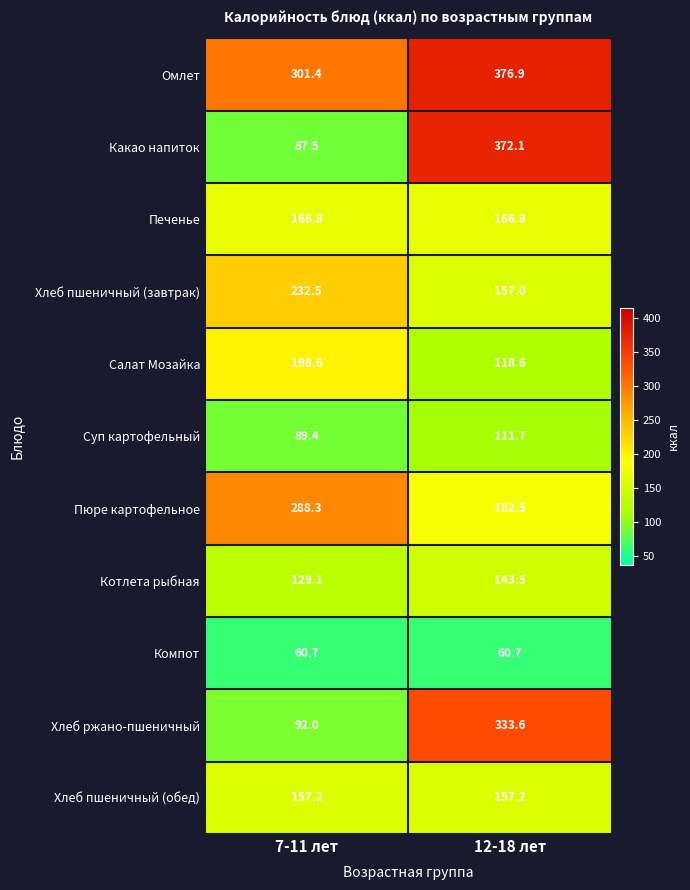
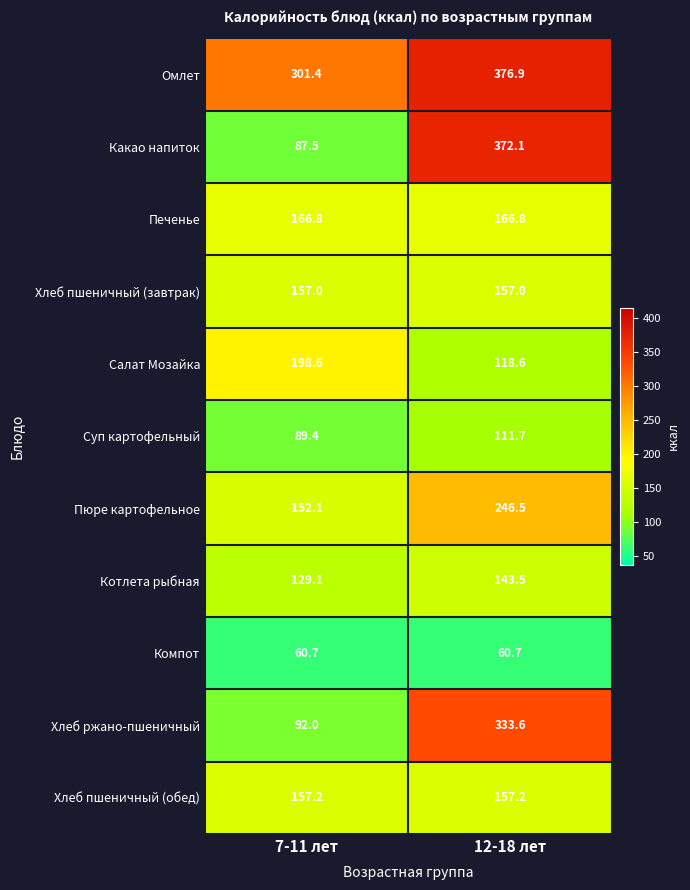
  {
    "Омлет": {
      "7-11 лет": 301.4,
      "12-18 лет": 376.9
    },
    "Какао напиток": {
      "7-11 лет": 87.5,
      "12-18 лет": 372.1
    },
    "Печенье": {
      "7-11 лет": 166.8,
      "12-18 лет": 166.8
    },
    "Хлеб пшеничный (завтрак)": {
-     "7-11 лет": 232.5,
+     "7-11 лет": 157.0,
      "12-18 лет": 157.0
    },
    "Салат Мозайка": {
      "7-11 лет": 198.6,
      "12-18 лет": 118.6
    },
    "Суп картофельный": {
      "7-11 лет": 89.4,
      "12-18 лет": 111.7
    },
    "Пюре картофельное": {
-     "7-11 лет": 288.3,
-     "12-18 лет": 182.5
+     "7-11 лет": 152.1,
+     "12-18 лет": 246.5
    },
    "Котлета рыбная": {
      "7-11 лет": 129.1,
      "12-18 лет": 143.5
    },
    "Компот": {
      "7-11 лет": 60.7,
      "12-18 лет": 60.7
    },
    "Хлеб ржано-пшеничный": {
      "7-11 лет": 92.0,
      "12-18 лет": 333.6
    },
    "Хлеб пшеничный (обед)": {
      "7-11 лет": 157.2,
      "12-18 лет": 157.2
    }
  }
